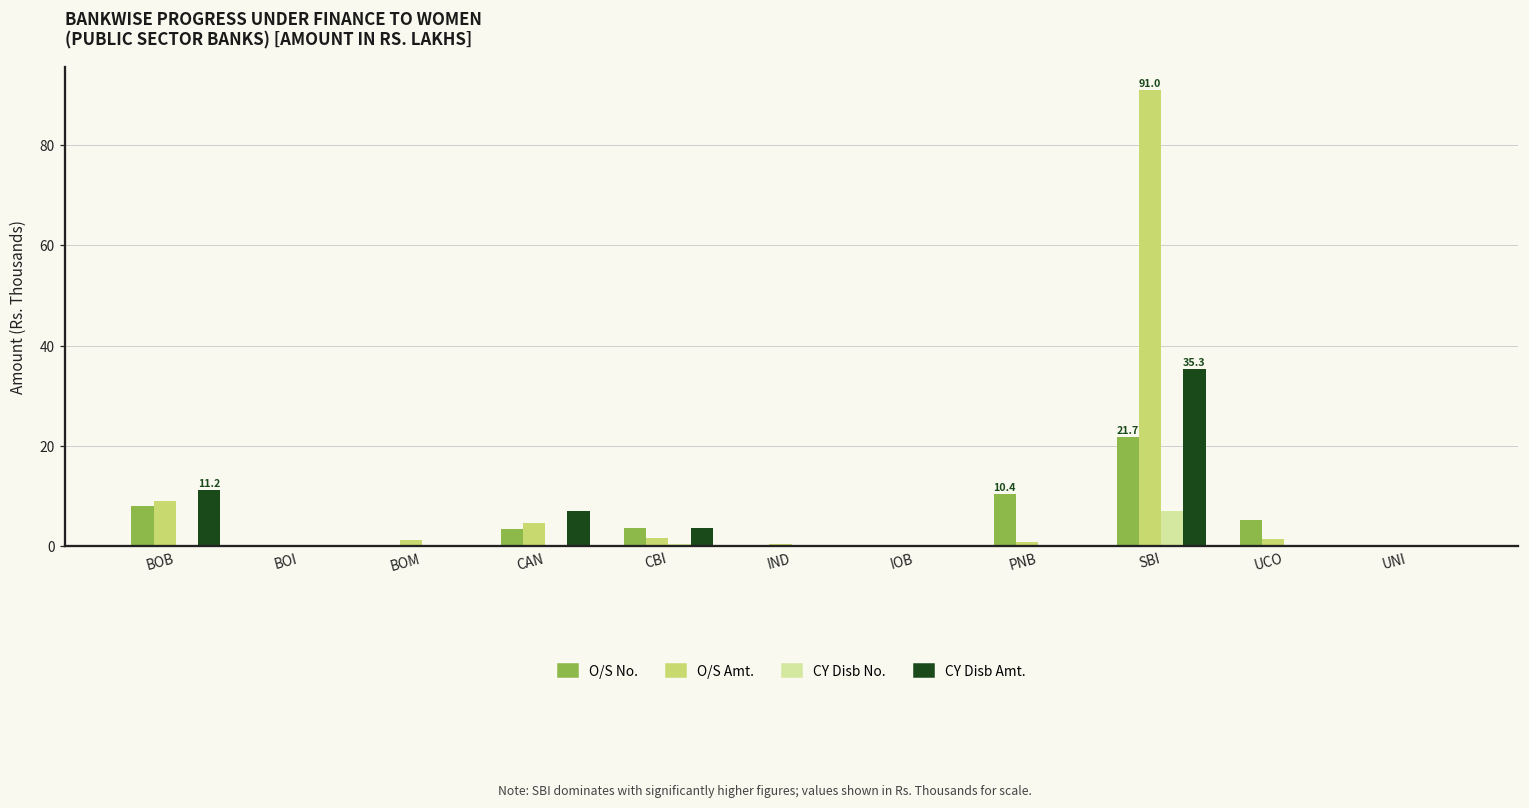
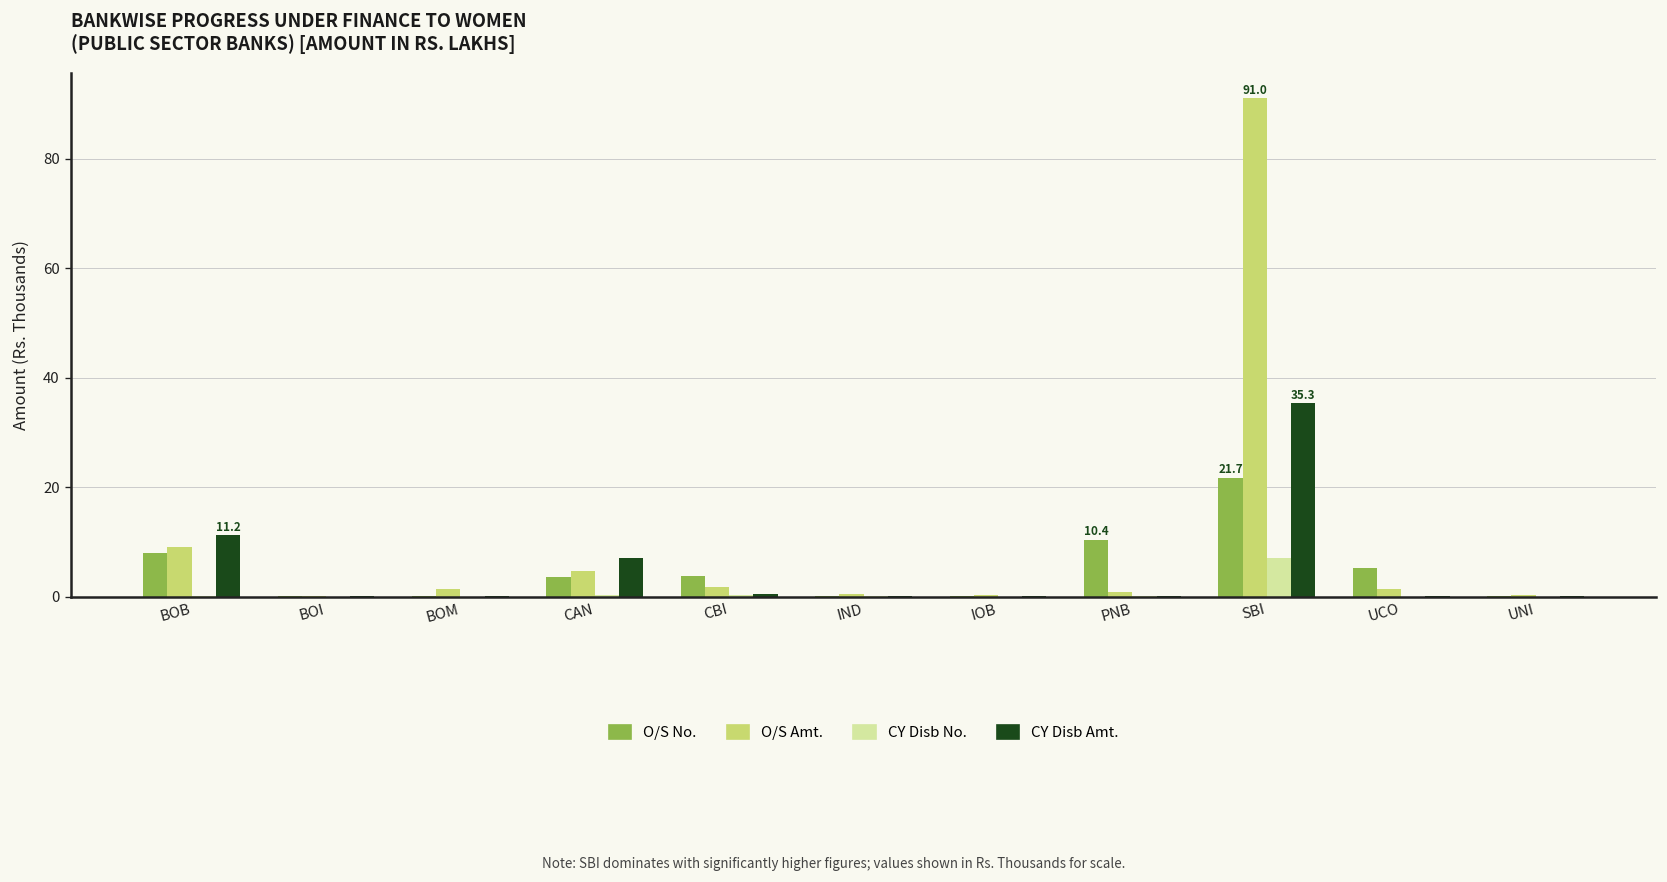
  {
    "O/S No.": {
      "PNB": 10.4,
      "SBI": 21.7
    },
    "CY Disb Amt.": {
      "CAN": 7,
-     "CBI": 4
+     "CBI": 1
    }
  }
